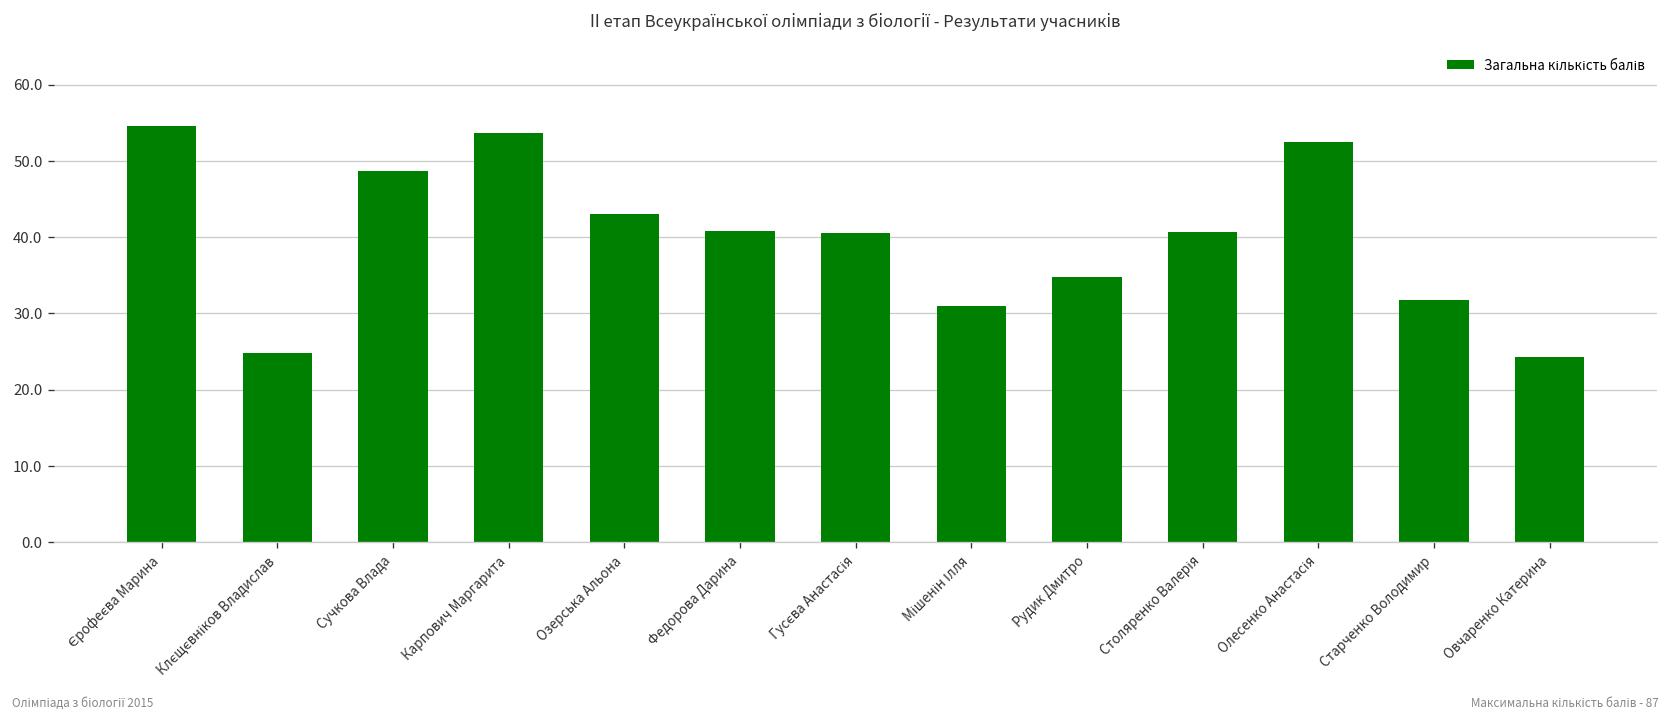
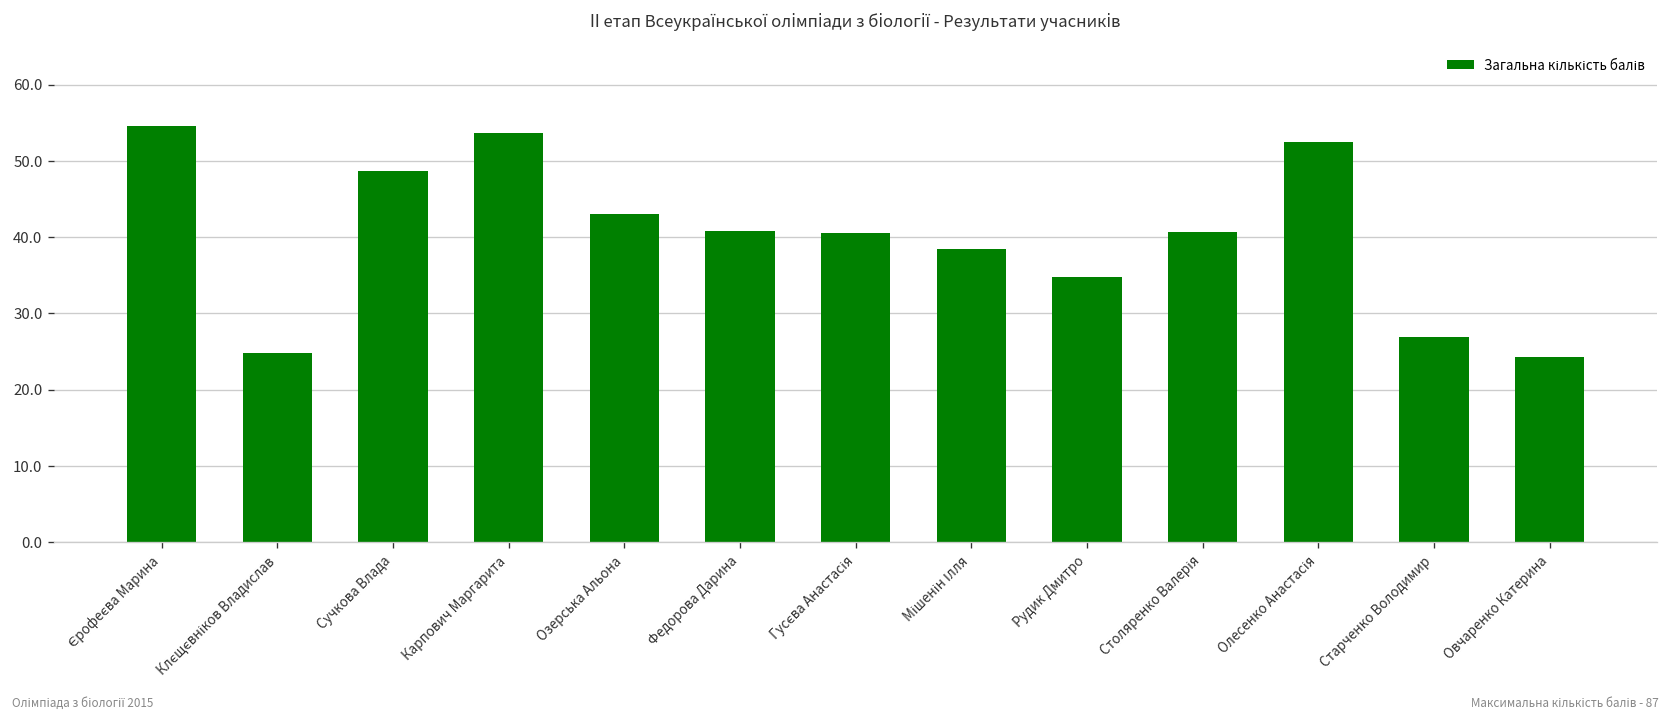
  {
    "Єрофеєва Марина": 55,
    "Клєщєвніков Владислав": 25,
    "Сучкова Влада": 49,
    "Карпович Маргарита": 54,
    "Озерська Альона": 43,
    "Федорова Дарина": 41,
    "Гусєва Анастасія": 41,
-   "Мішенін Ілля": 31,
+   "Мішенін Ілля": 39,
    "Рудик Дмитро": 35,
    "Столяренко Валерія": 41,
    "Олесенко Анастасія": 52,
-   "Старченко Володимир": 32,
+   "Старченко Володимир": 27,
    "Овчаренко Катерина": 24
  }
